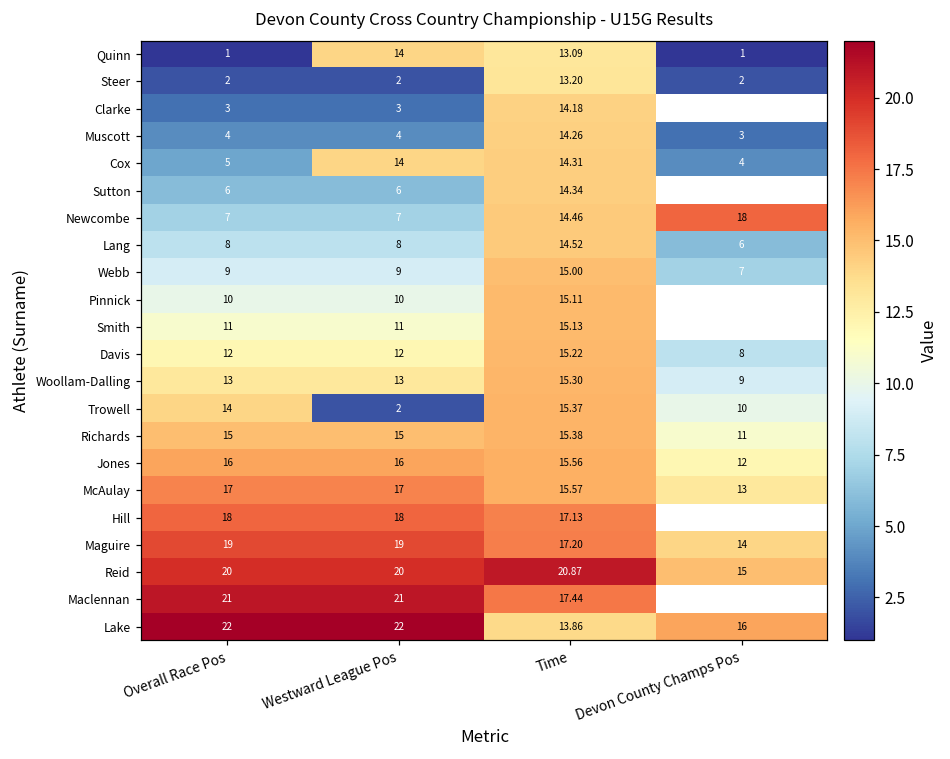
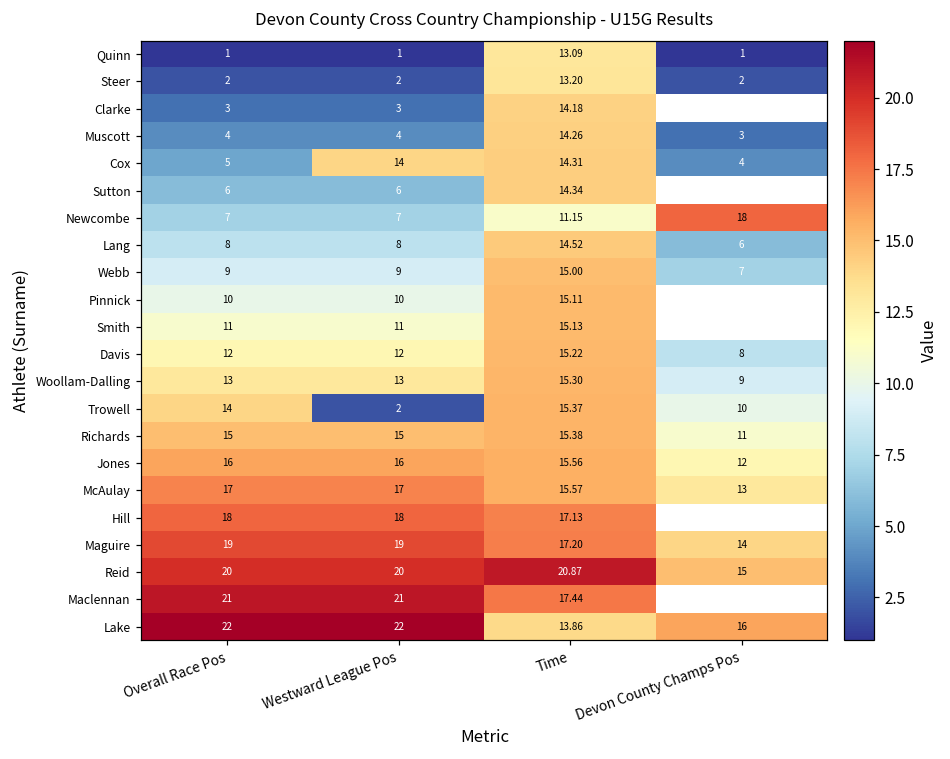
  {
    "Quinn": {
      "Overall Race Pos": 1,
-     "Westward League Pos": 14,
+     "Westward League Pos": 1,
      "Time": 13.09,
      "Devon County Champs Pos": 1
    },
    "Steer": {
      "Overall Race Pos": 2,
      "Westward League Pos": 2,
      "Time": 13.20,
      "Devon County Champs Pos": 2
    },
    "Clarke": {
      "Overall Race Pos": 3,
      "Westward League Pos": 3,
      "Time": 14.18
    },
    "Muscott": {
      "Overall Race Pos": 4,
      "Westward League Pos": 4,
      "Time": 14.26,
      "Devon County Champs Pos": 3
    },
    "Cox": {
      "Overall Race Pos": 5,
      "Westward League Pos": 14,
      "Time": 14.31,
      "Devon County Champs Pos": 4
    },
    "Sutton": {
      "Overall Race Pos": 6,
      "Westward League Pos": 6,
      "Time": 14.34
    },
    "Newcombe": {
      "Overall Race Pos": 7,
      "Westward League Pos": 7,
-     "Time": 14.46,
+     "Time": 11.15,
      "Devon County Champs Pos": 18
    },
    "Lang": {
      "Overall Race Pos": 8,
      "Westward League Pos": 8,
      "Time": 14.52,
      "Devon County Champs Pos": 6
    },
    "Webb": {
      "Overall Race Pos": 9,
      "Westward League Pos": 9,
      "Time": 15.00,
      "Devon County Champs Pos": 7
    },
    "Pinnick": {
      "Overall Race Pos": 10,
      "Westward League Pos": 10,
      "Time": 15.11
    },
    "Smith": {
      "Overall Race Pos": 11,
      "Westward League Pos": 11,
      "Time": 15.13
    },
    "Davis": {
      "Overall Race Pos": 12,
      "Westward League Pos": 12,
      "Time": 15.22,
      "Devon County Champs Pos": 8
    },
    "Woollam-Dalling": {
      "Overall Race Pos": 13,
      "Westward League Pos": 13,
      "Time": 15.30,
      "Devon County Champs Pos": 9
    },
    "Trowell": {
      "Overall Race Pos": 14,
      "Westward League Pos": 2,
      "Time": 15.37,
      "Devon County Champs Pos": 10
    },
    "Richards": {
      "Overall Race Pos": 15,
      "Westward League Pos": 15,
      "Time": 15.38,
      "Devon County Champs Pos": 11
    },
    "Jones": {
      "Overall Race Pos": 16,
      "Westward League Pos": 16,
      "Time": 15.56,
      "Devon County Champs Pos": 12
    },
    "McAulay": {
      "Overall Race Pos": 17,
      "Westward League Pos": 17,
      "Time": 15.57,
      "Devon County Champs Pos": 13
    },
    "Hill": {
      "Overall Race Pos": 18,
      "Westward League Pos": 18,
      "Time": 17.13
    },
    "Maguire": {
      "Overall Race Pos": 19,
      "Westward League Pos": 19,
      "Time": 17.20,
      "Devon County Champs Pos": 14
    },
    "Reid": {
      "Overall Race Pos": 20,
      "Westward League Pos": 20,
      "Time": 20.87,
      "Devon County Champs Pos": 15
    },
    "Maclennan": {
      "Overall Race Pos": 21,
      "Westward League Pos": 21,
      "Time": 17.44
    },
    "Lake": {
      "Overall Race Pos": 22,
      "Westward League Pos": 22,
      "Time": 13.86,
      "Devon County Champs Pos": 16
    }
  }
